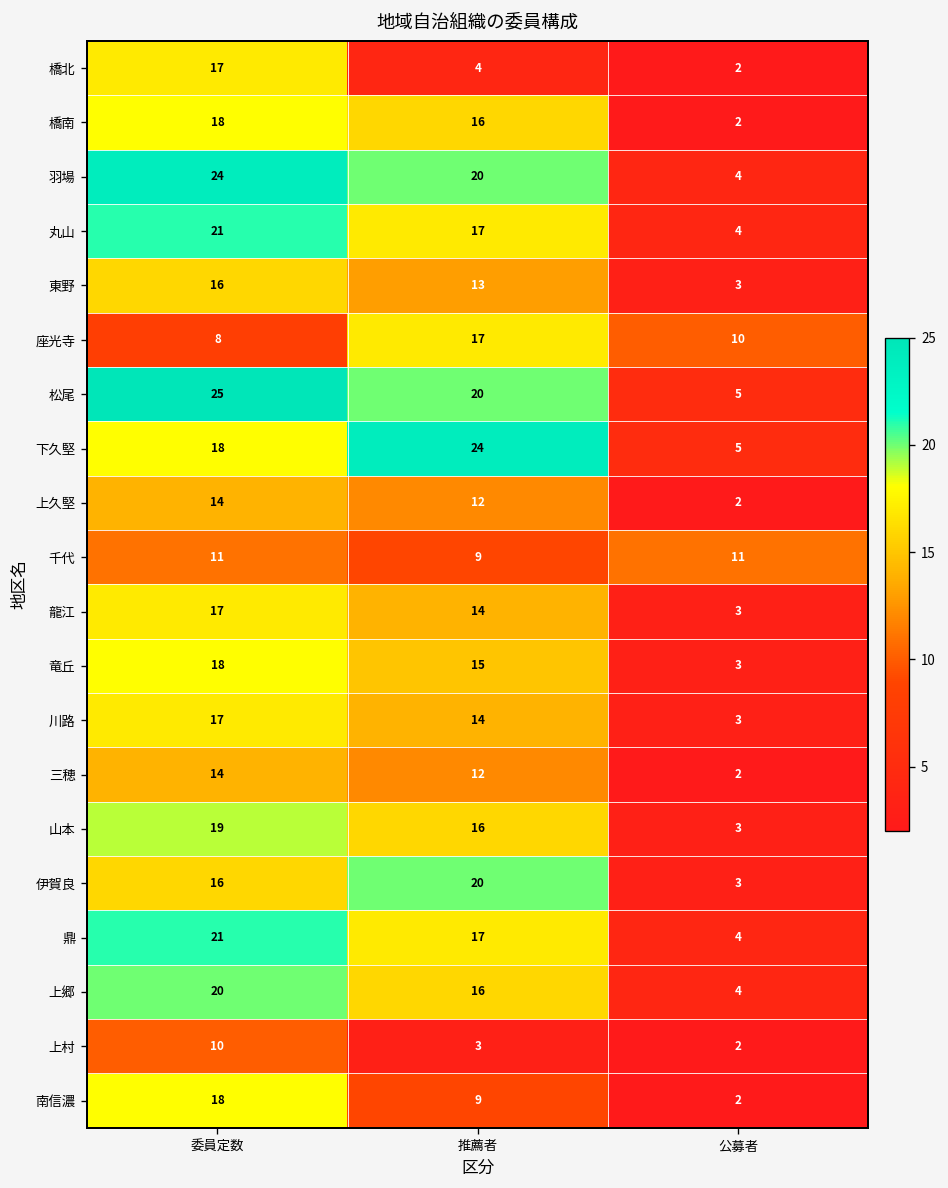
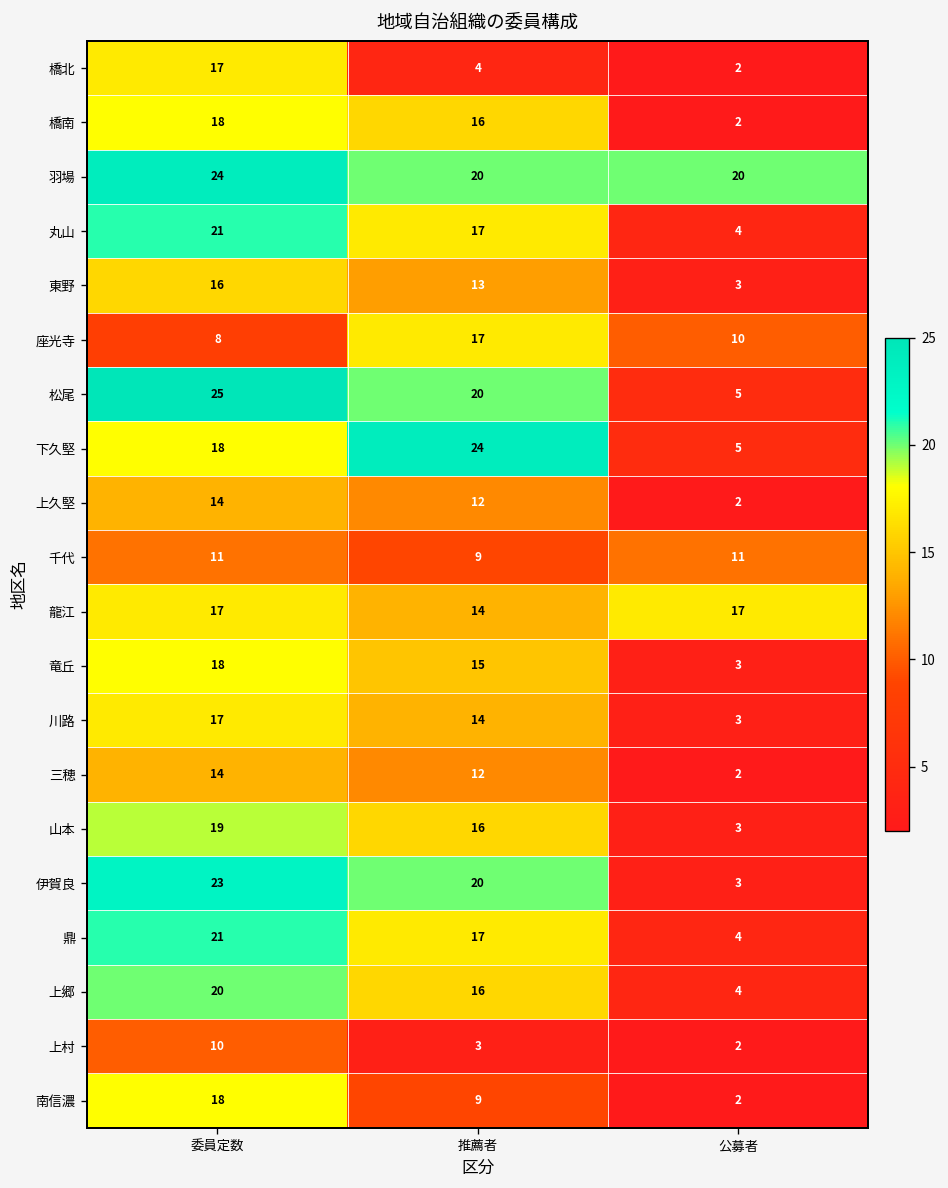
  {
    "橋北": {
      "委員定数": 17,
      "推薦者": 4,
      "公募者": 2
    },
    "橋南": {
      "委員定数": 18,
      "推薦者": 16,
      "公募者": 2
    },
    "羽場": {
      "委員定数": 24,
      "推薦者": 20,
-     "公募者": 4
+     "公募者": 20
    },
    "丸山": {
      "委員定数": 21,
      "推薦者": 17,
      "公募者": 4
    },
    "東野": {
      "委員定数": 16,
      "推薦者": 13,
      "公募者": 3
    },
    "座光寺": {
      "委員定数": 8,
      "推薦者": 17,
      "公募者": 10
    },
    "松尾": {
      "委員定数": 25,
      "推薦者": 20,
      "公募者": 5
    },
    "下久堅": {
      "委員定数": 18,
      "推薦者": 24,
      "公募者": 5
    },
    "上久堅": {
      "委員定数": 14,
      "推薦者": 12,
      "公募者": 2
    },
    "千代": {
      "委員定数": 11,
      "推薦者": 9,
      "公募者": 11
    },
    "龍江": {
      "委員定数": 17,
      "推薦者": 14,
-     "公募者": 3
+     "公募者": 17
    },
    "竜丘": {
      "委員定数": 18,
      "推薦者": 15,
      "公募者": 3
    },
    "川路": {
      "委員定数": 17,
      "推薦者": 14,
      "公募者": 3
    },
    "三穂": {
      "委員定数": 14,
      "推薦者": 12,
      "公募者": 2
    },
    "山本": {
      "委員定数": 19,
      "推薦者": 16,
      "公募者": 3
    },
    "伊賀良": {
-     "委員定数": 16,
+     "委員定数": 23,
      "推薦者": 20,
      "公募者": 3
    },
    "鼎": {
      "委員定数": 21,
      "推薦者": 17,
      "公募者": 4
    },
    "上郷": {
      "委員定数": 20,
      "推薦者": 16,
      "公募者": 4
    },
    "上村": {
      "委員定数": 10,
      "推薦者": 3,
      "公募者": 2
    },
    "南信濃": {
      "委員定数": 18,
      "推薦者": 9,
      "公募者": 2
    }
  }
